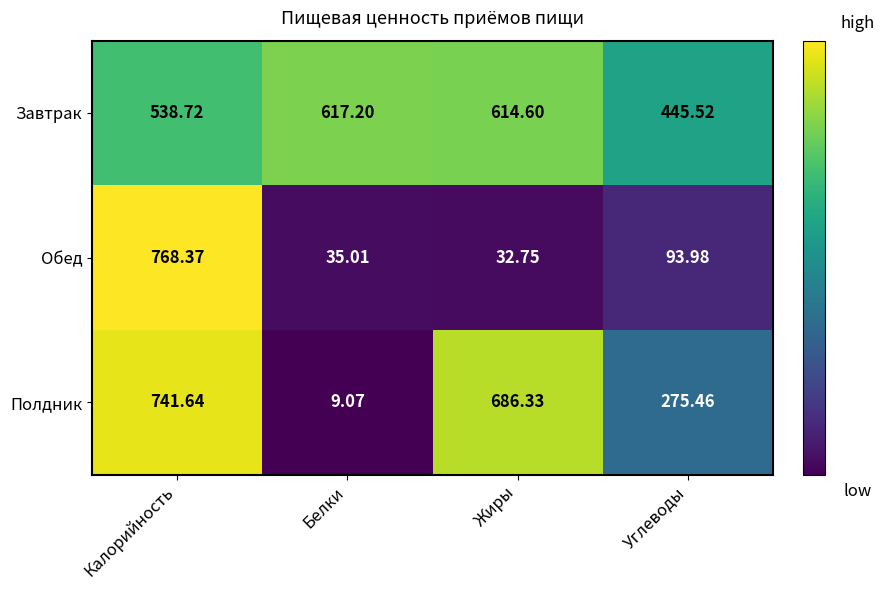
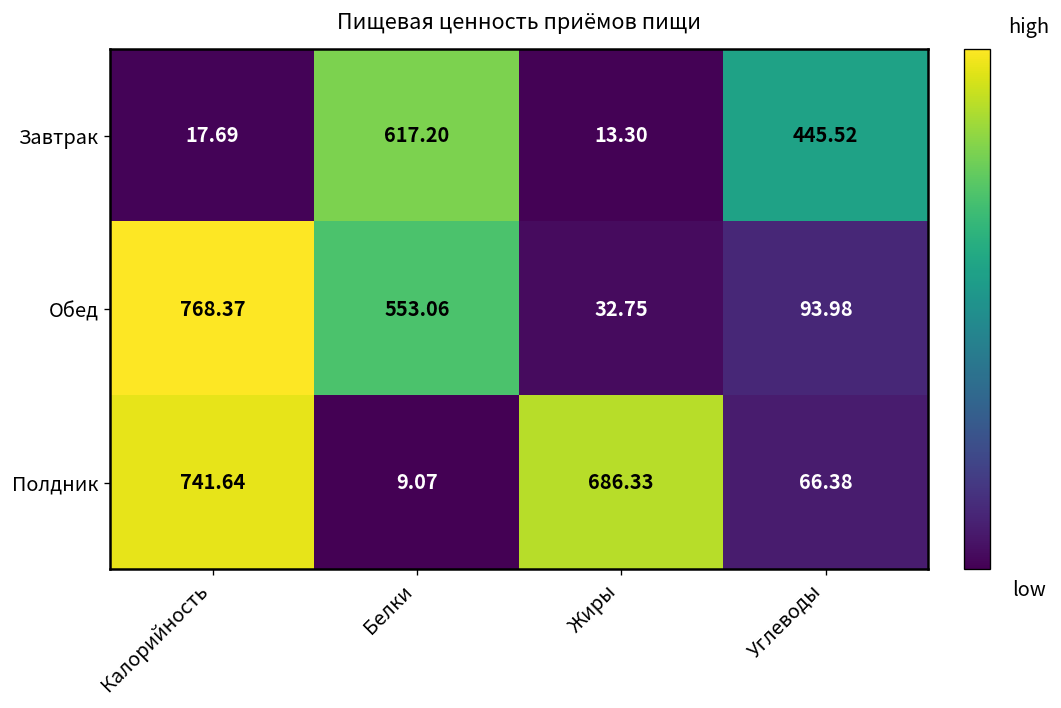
  {
    "Завтрак": {
-     "Калорийность": 538.72,
+     "Калорийность": 17.69,
      "Белки": 617.20,
-     "Жиры": 614.60,
+     "Жиры": 13.30,
      "Углеводы": 445.52
    },
    "Обед": {
      "Калорийность": 768.37,
-     "Белки": 35.01,
+     "Белки": 553.06,
      "Жиры": 32.75,
      "Углеводы": 93.98
    },
    "Полдник": {
      "Калорийность": 741.64,
      "Белки": 9.07,
      "Жиры": 686.33,
-     "Углеводы": 275.46
+     "Углеводы": 66.38
    }
  }
